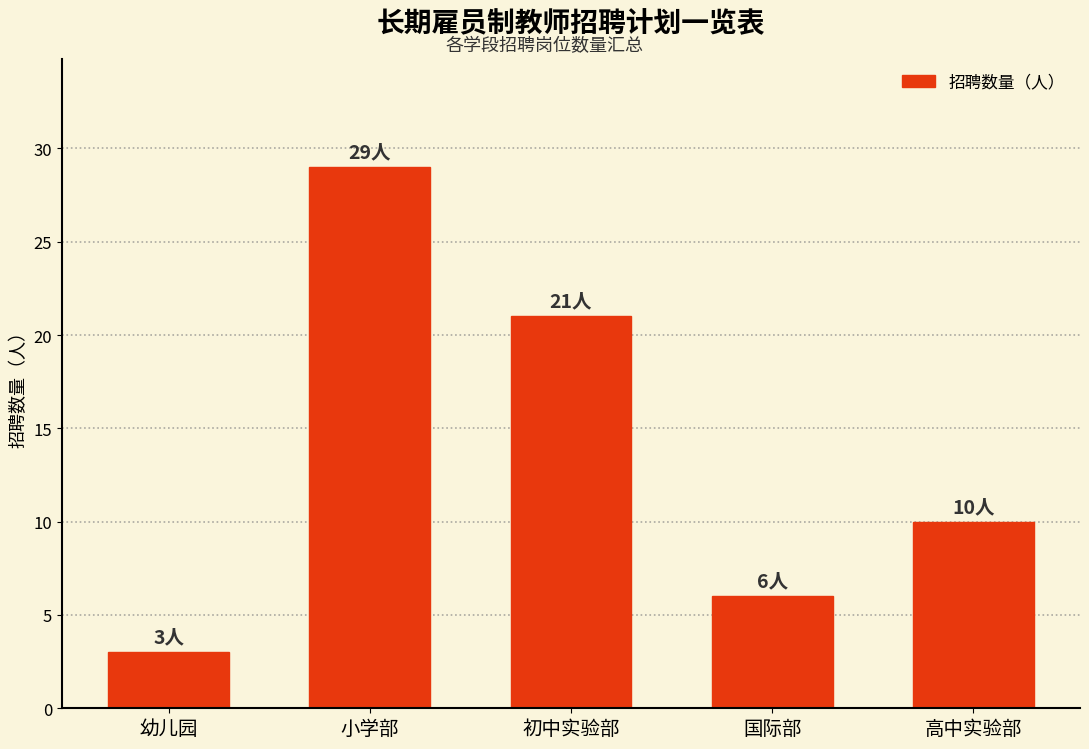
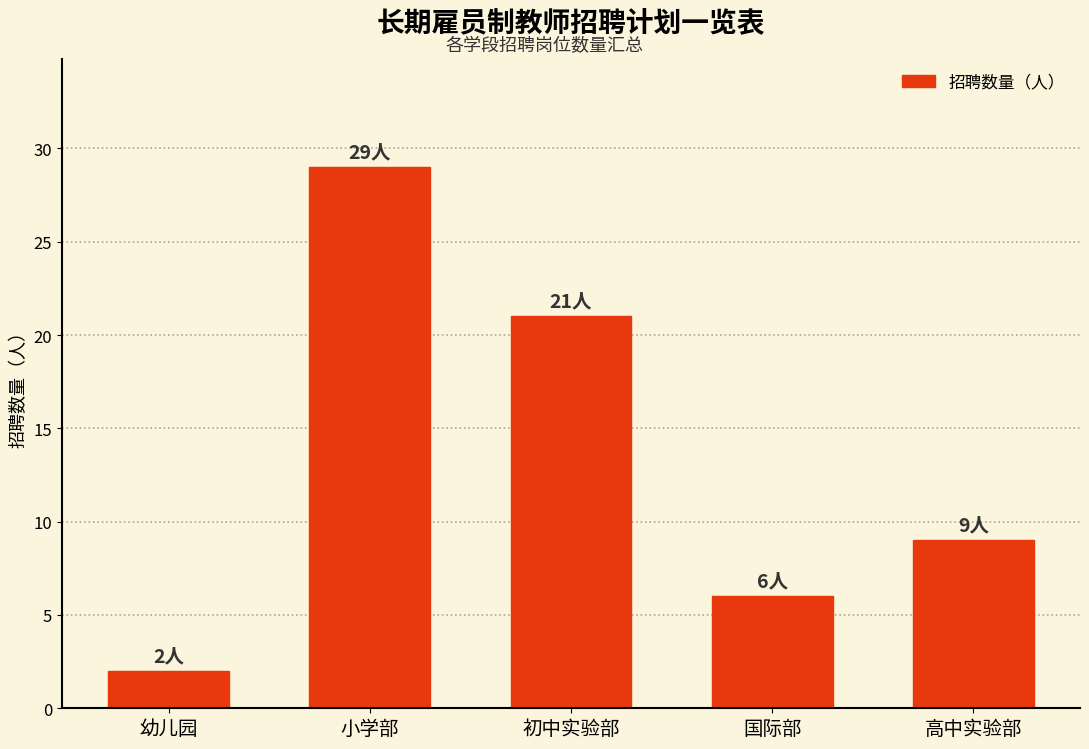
  {
-   "幼儿园": "3人",
+   "幼儿园": "2人",
    "小学部": "29人",
    "初中实验部": "21人",
    "国际部": "6人",
-   "高中实验部": "10人"
+   "高中实验部": "9人"
  }
